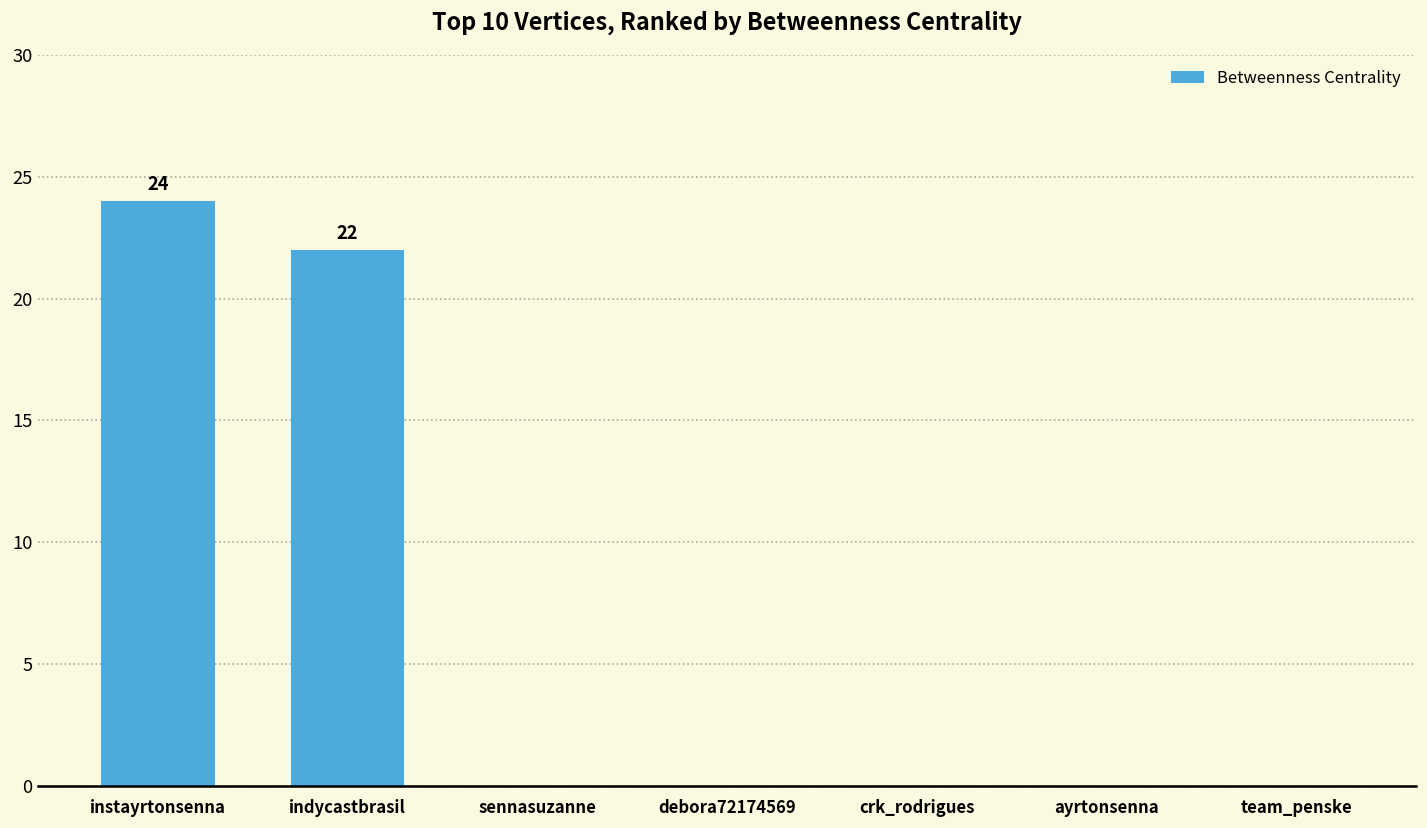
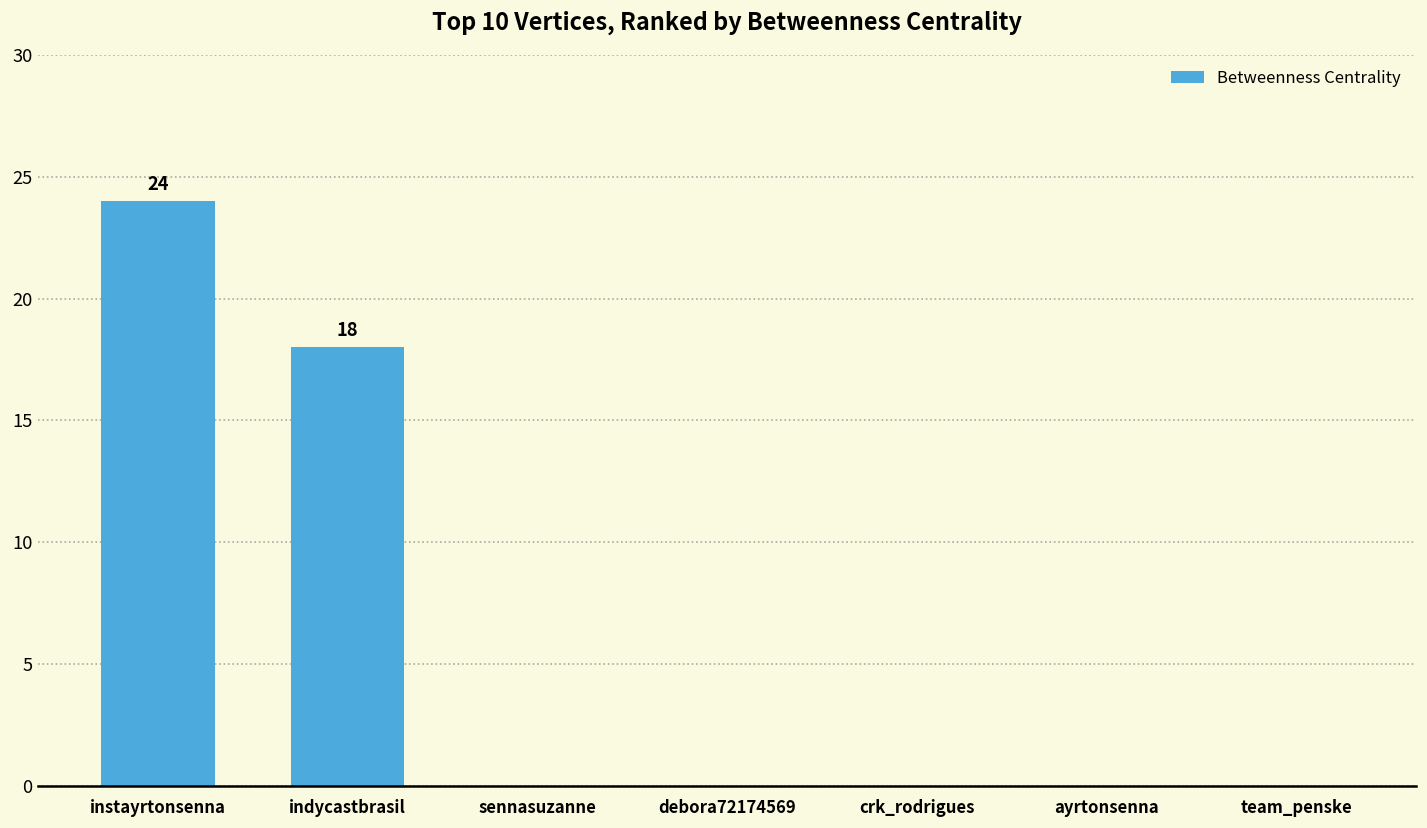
  {
    "instayrtonsenna": 24,
-   "indycastbrasil": 22
+   "indycastbrasil": 18
  }
